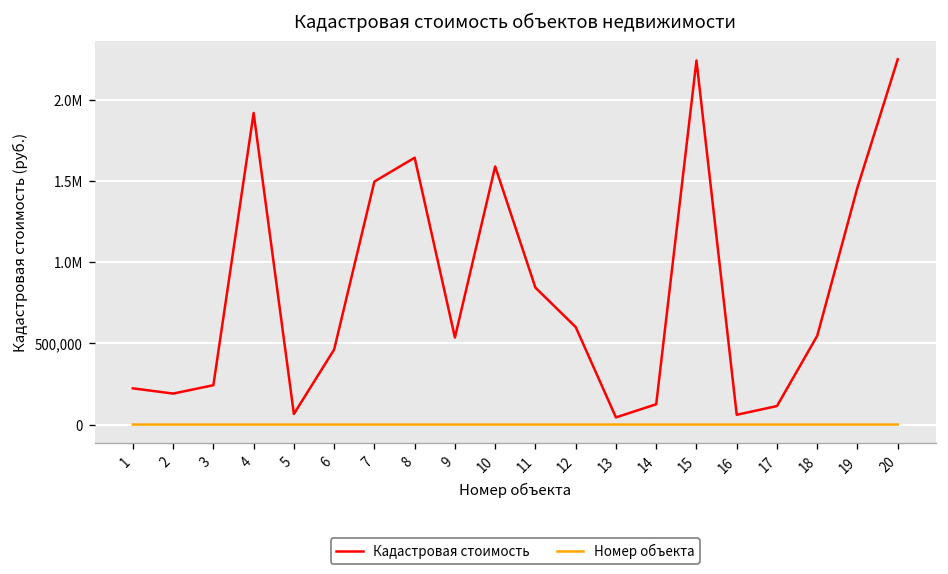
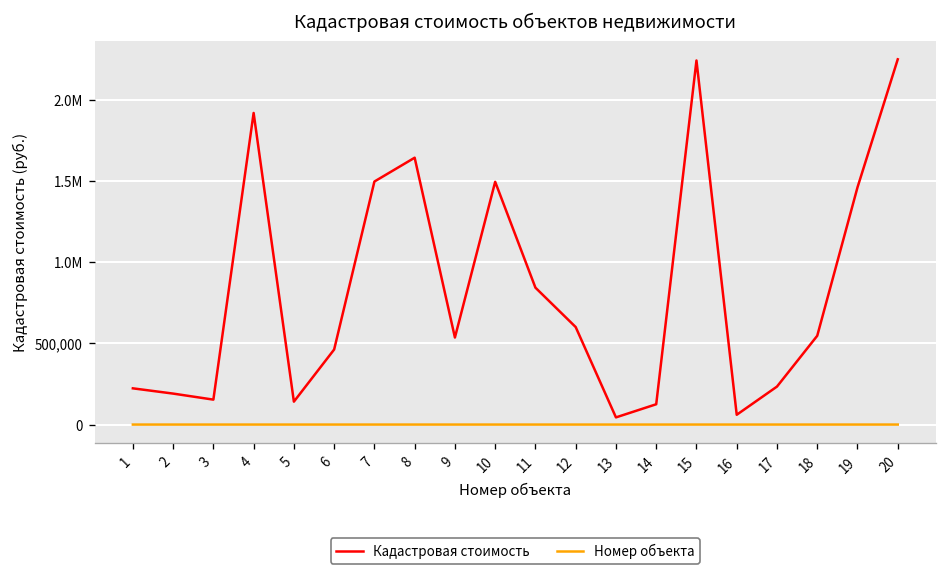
  {
    "Кадастровая стоимость": {
      "1": "220,000",
      "2": "190,000",
-     "3": "240,000",
+     "3": "150,000",
      "4": "1,920,000",
-     "5": "70,000",
+     "5": "140,000",
      "6": "460,000",
      "7": "1,500,000",
      "8": "1,640,000",
      "9": "540,000",
-     "10": "1,590,000",
+     "10": "1,500,000",
      "11": "840,000",
      "12": "600,000",
      "13": "40,000",
      "14": "130,000",
      "15": "2,240,000",
      "16": "60,000",
-     "17": "110,000",
+     "17": "230,000",
      "18": "550,000",
      "19": "1,460,000",
      "20": "2,250,000"
    },
    "Номер объекта": {
      "1": "0",
      "2": "0",
      "3": "0",
      "4": "0",
      "5": "0",
      "6": "0",
      "7": "0",
      "8": "0",
      "9": "0",
      "10": "0",
      "11": "0",
      "12": "0",
      "13": "0",
      "14": "0",
      "15": "0",
      "16": "0",
      "17": "0",
      "18": "0",
      "19": "0",
      "20": "0"
    }
  }
